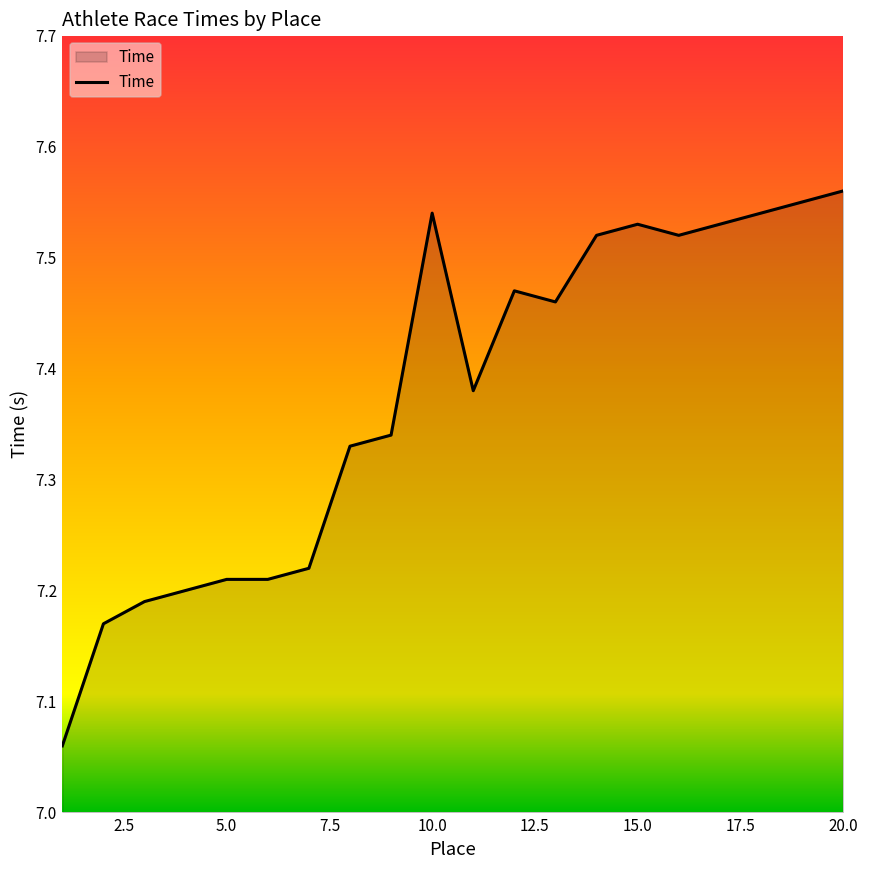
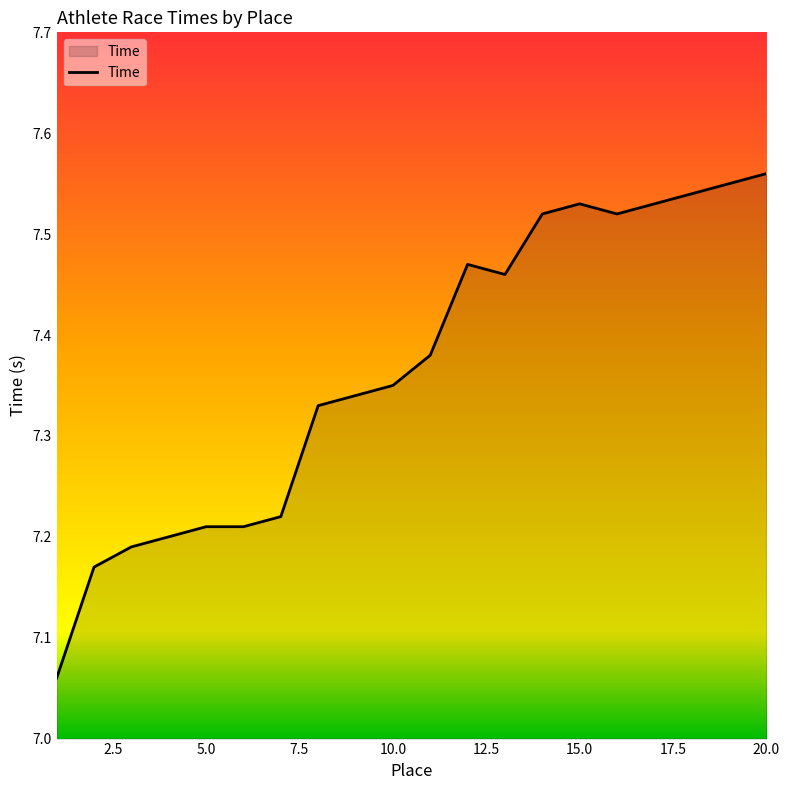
  {
    "5.0": 7.21,
-   "10.0": 7.54,
+   "10.0": 7.35,
    "15.0": 7.53,
    "20.0": 7.56
  }
